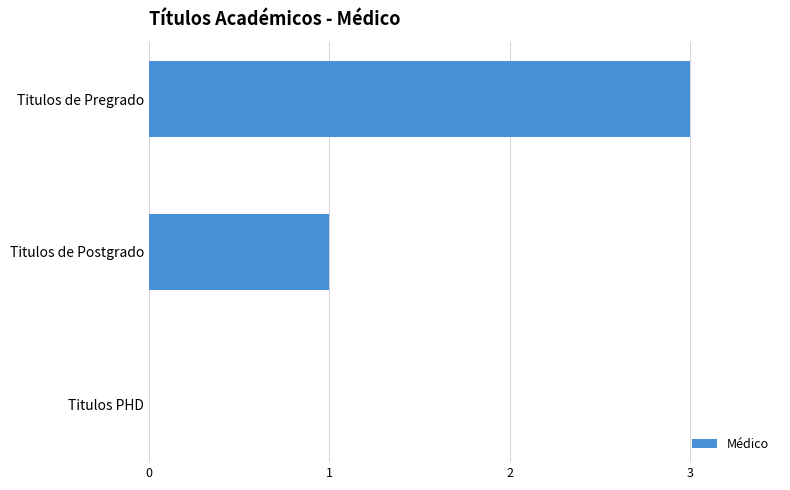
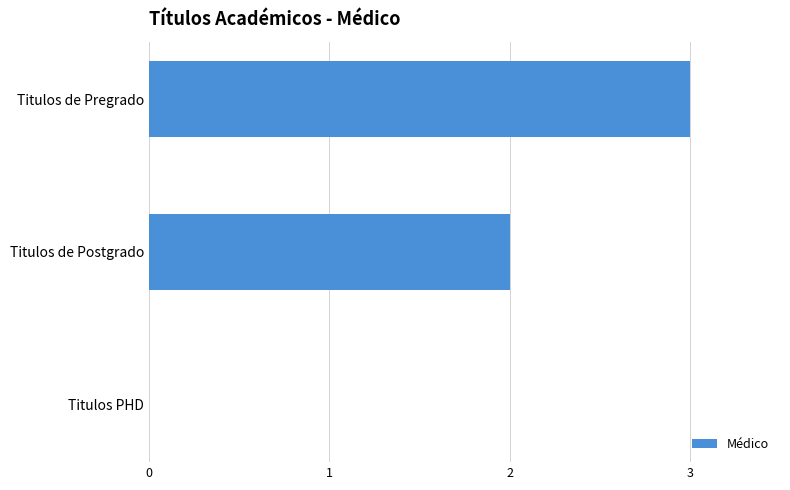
  {
    "Titulos de Pregrado": 3,
-   "Titulos de Postgrado": 1,
+   "Titulos de Postgrado": 2,
    "Titulos PHD": 0
  }
